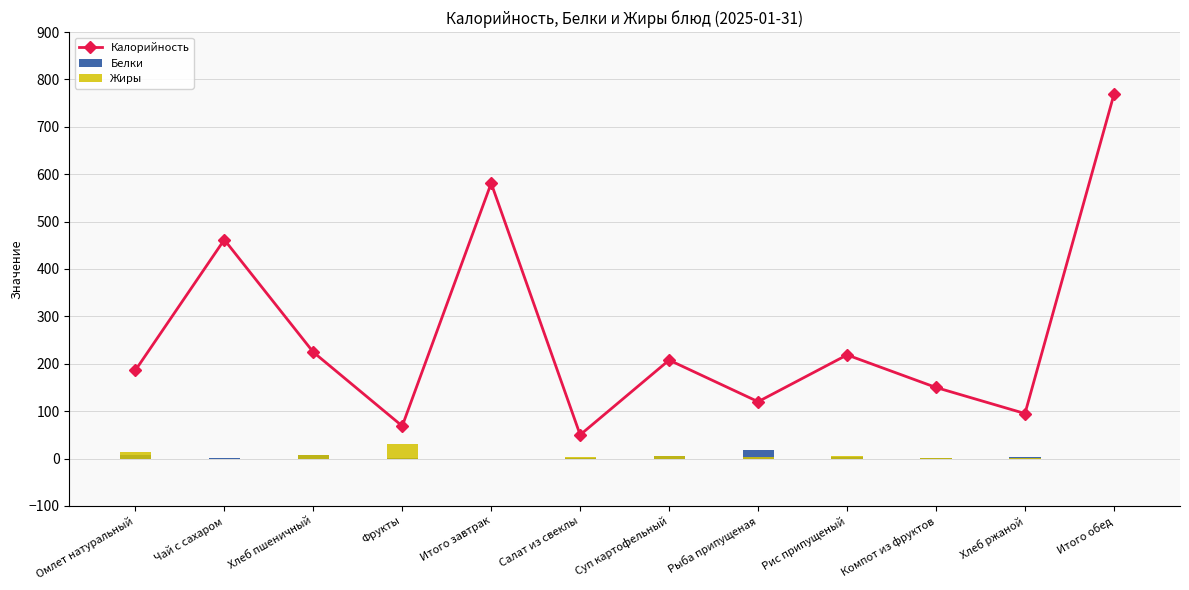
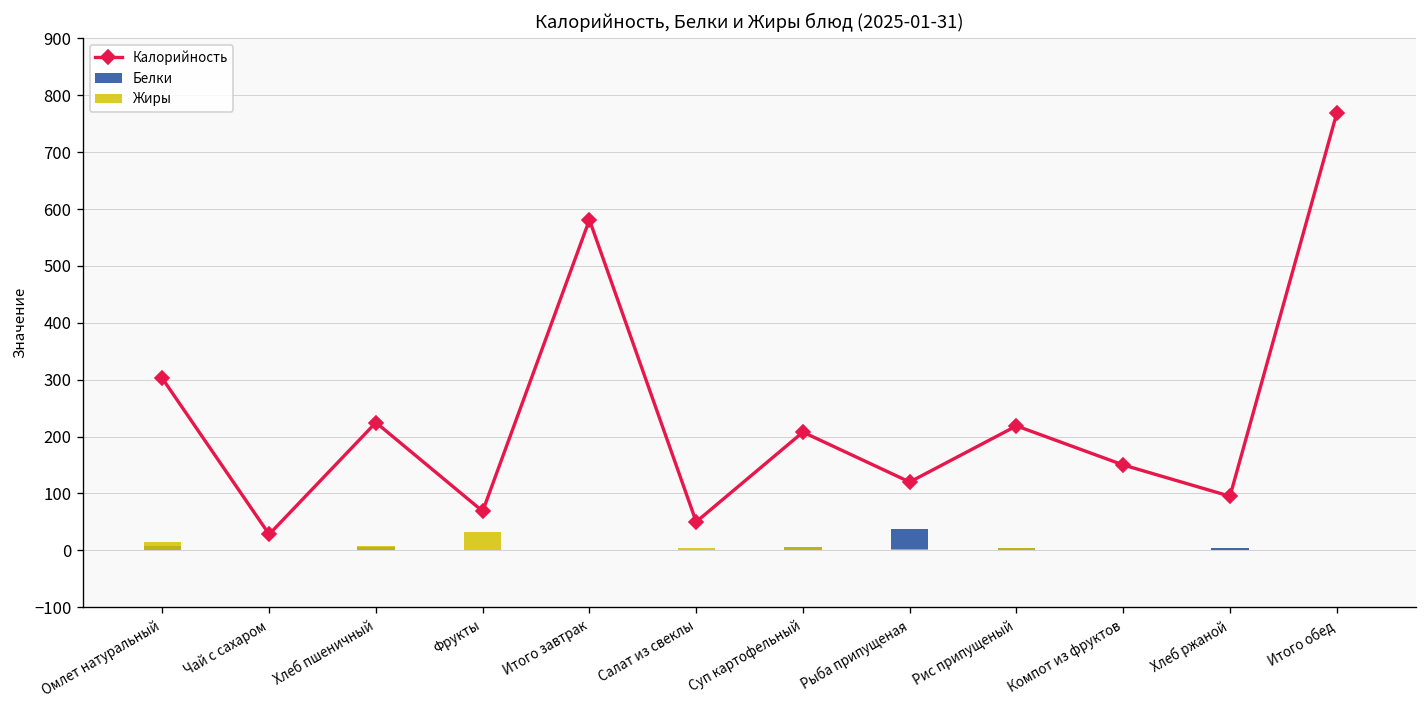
  {
    "Калорийность": {
-     "Омлет натуральный": 190,
-     "Чай с сахаром": 460,
+     "Омлет натуральный": 300,
+     "Чай с сахаром": 30,
      "Хлеб пшеничный": 220,
      "Фрукты": 70,
      "Итого завтрак": 580,
      "Салат из свеклы": 50,
      "Суп картофельный": 210,
      "Рыба припущеная": 120,
      "Рис припущеный": 220,
      "Компот из фруктов": 150,
      "Хлеб ржаной": 100,
      "Итого обед": 770
    },
    "Белки": {
      "Хлеб пшеничный": 10,
      "Итого завтрак": 0,
      "Суп картофельный": 10,
-     "Рыба припущеная": 20,
+     "Рыба припущеная": 40,
      "Итого обед": 0
    },
    "Жиры": {
      "Омлет натуральный": 10,
      "Чай с сахаром": 0,
      "Хлеб пшеничный": 10,
      "Фрукты": 30,
      "Итого завтрак": 0,
      "Суп картофельный": 10,
      "Итого обед": 0
    }
  }
